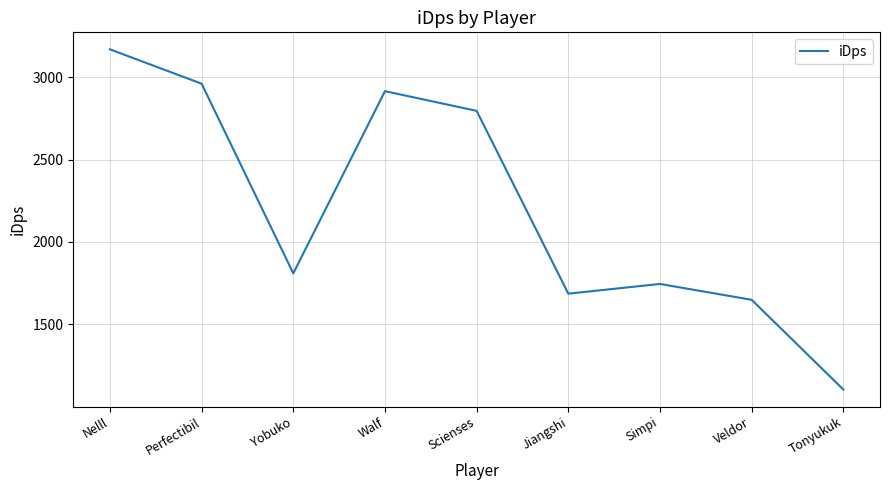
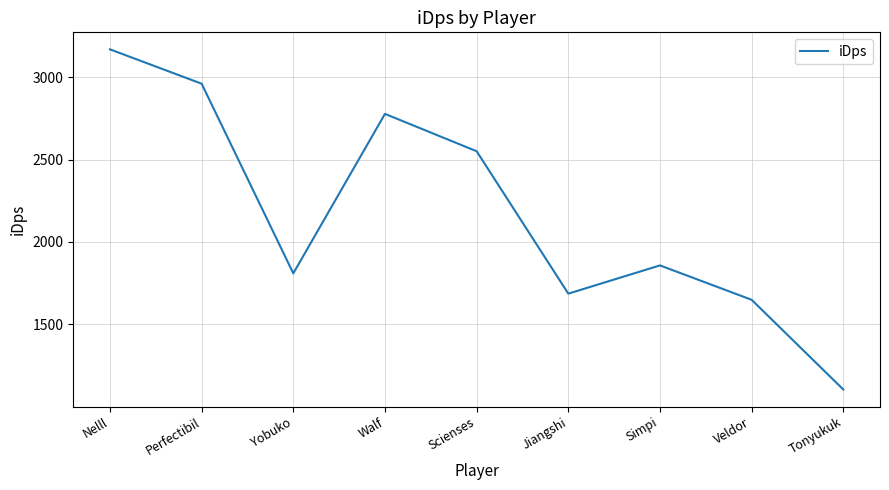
  {
    "Nelll": 3170,
    "Perfectibil": 2960,
    "Yobuko": 1810,
-   "Walf": 2920,
-   "Scienses": 2800,
+   "Walf": 2780,
+   "Scienses": 2550,
    "Jiangshi": 1690,
-   "Simpi": 1740,
+   "Simpi": 1860,
    "Veldor": 1650,
    "Tonyukuk": 1100
  }
